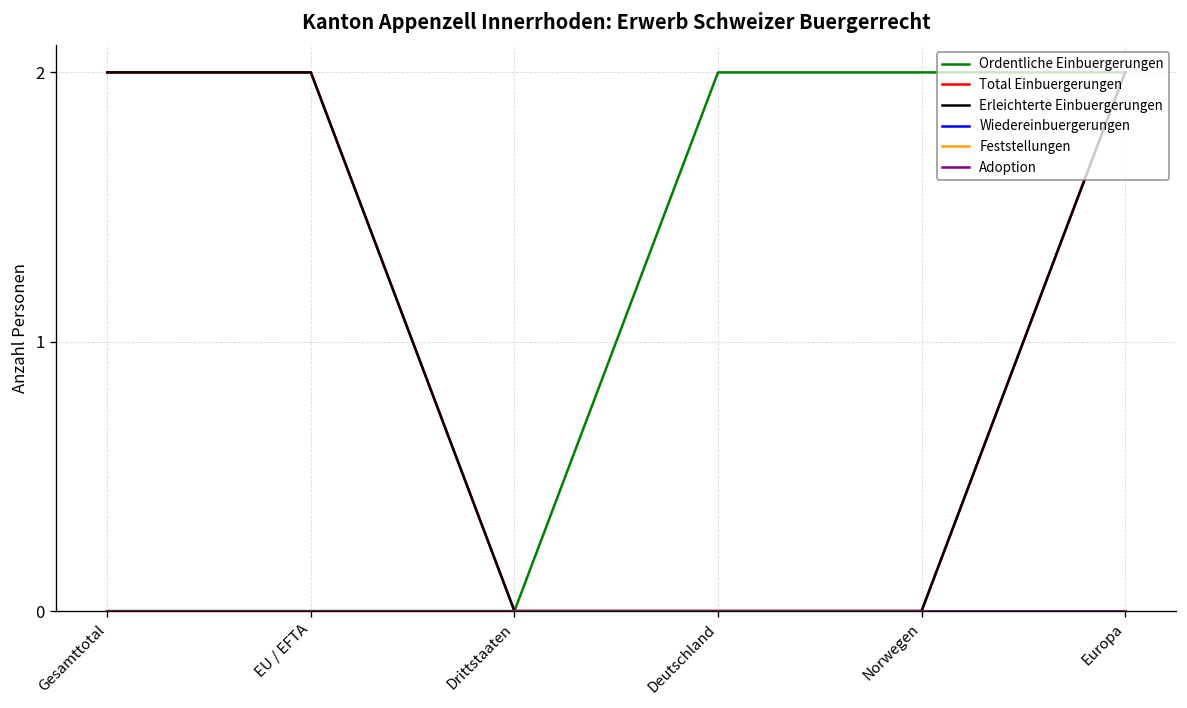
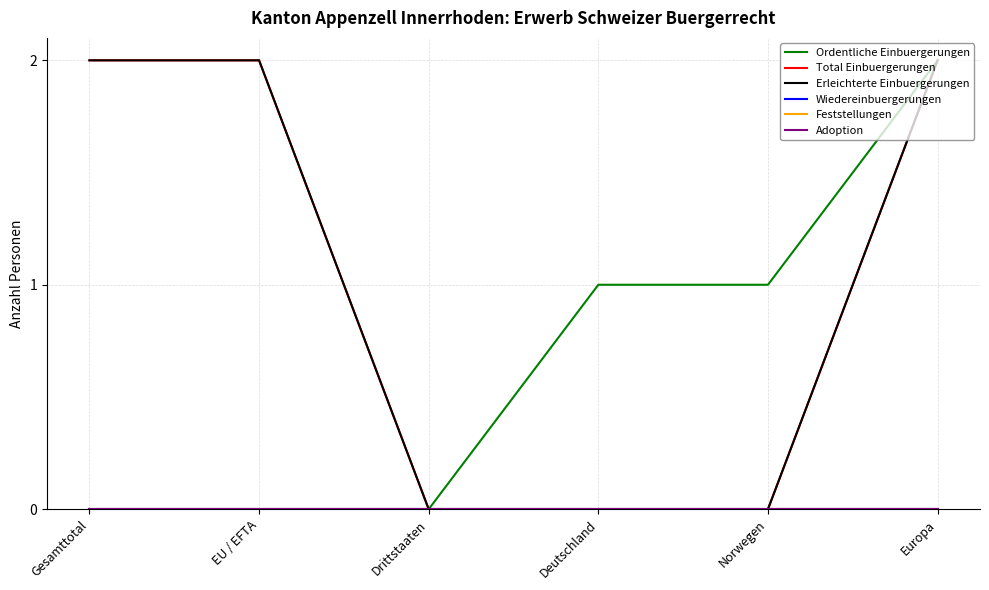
  {
    "Ordentliche Einbuergerungen": {
-     "Deutschland": 2,
-     "Norwegen": 2
+     "Deutschland": 1,
+     "Norwegen": 1
    },
    "Erleichterte Einbuergerungen": {
      "Gesamttotal": 2,
      "EU / EFTA": 2
    },
    "Adoption": {
      "Europa": 0
    }
  }
